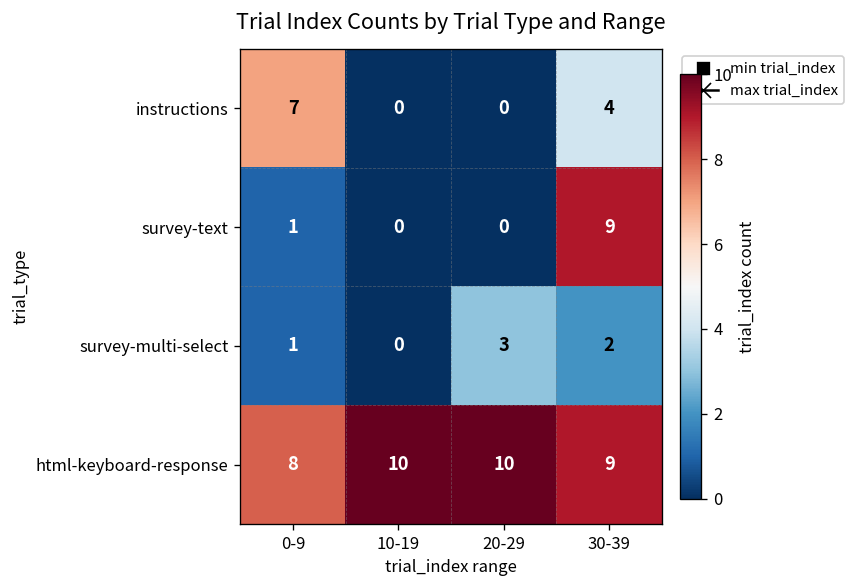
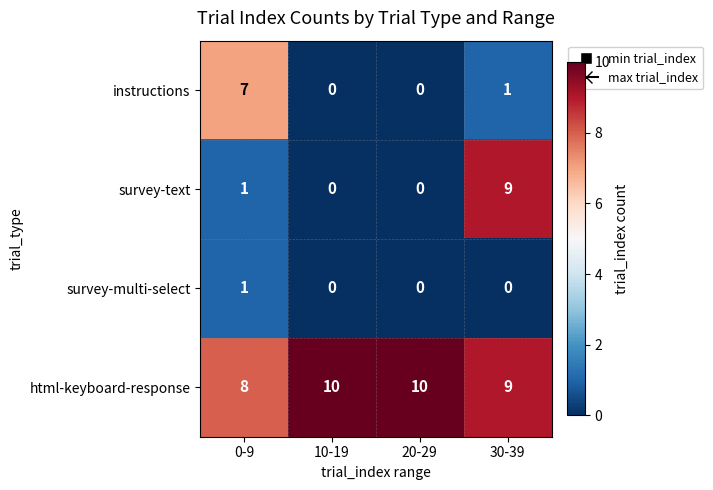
  {
    "instructions": {
      "0-9": 7,
      "10-19": 0,
      "20-29": 0,
-     "30-39": 4
+     "30-39": 1
    },
    "survey-text": {
      "0-9": 1,
      "10-19": 0,
      "20-29": 0,
      "30-39": 9
    },
    "survey-multi-select": {
      "0-9": 1,
      "10-19": 0,
-     "20-29": 3,
-     "30-39": 2
+     "20-29": 0,
+     "30-39": 0
    },
    "html-keyboard-response": {
      "0-9": 8,
      "10-19": 10,
      "20-29": 10,
      "30-39": 9
    }
  }
